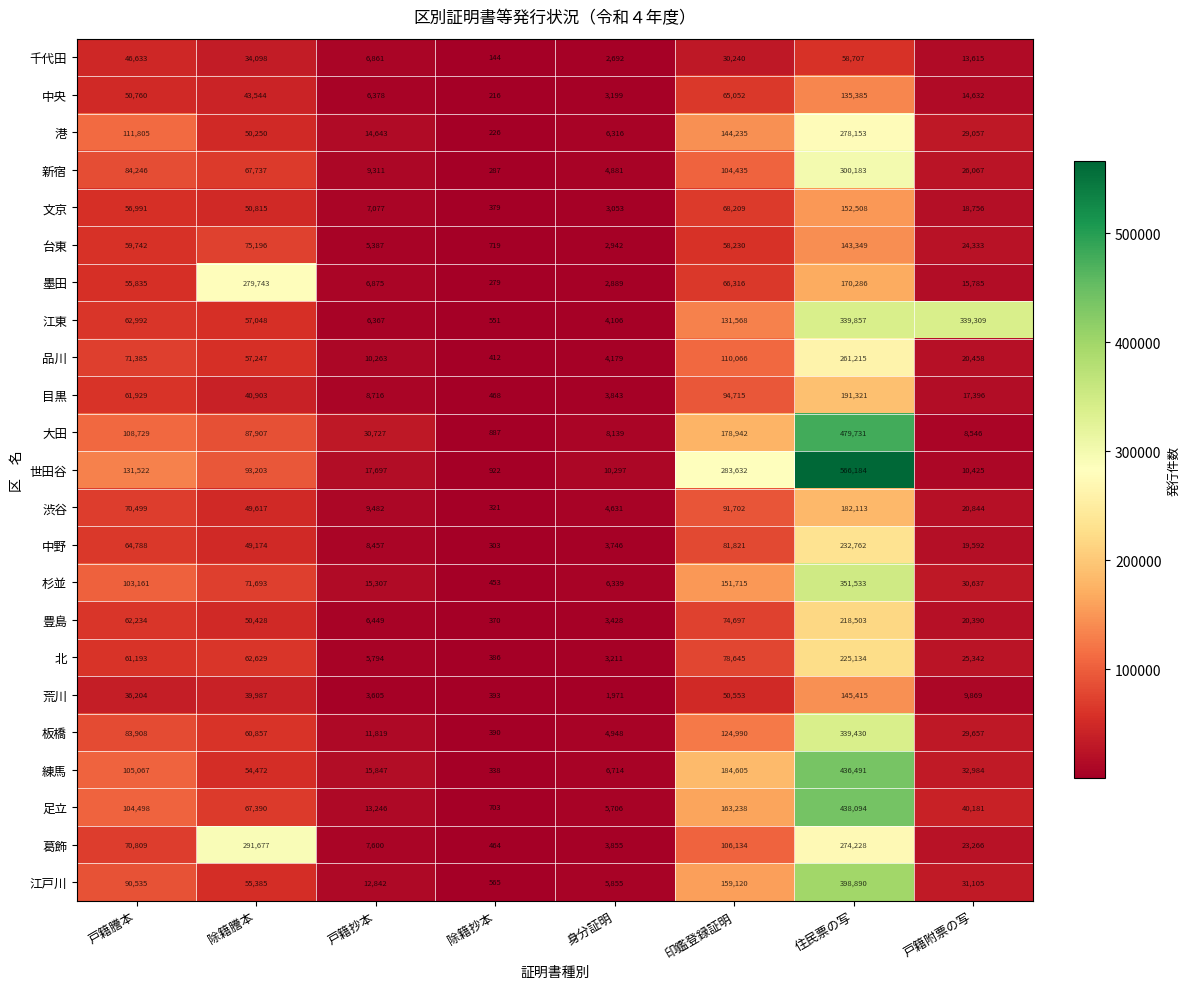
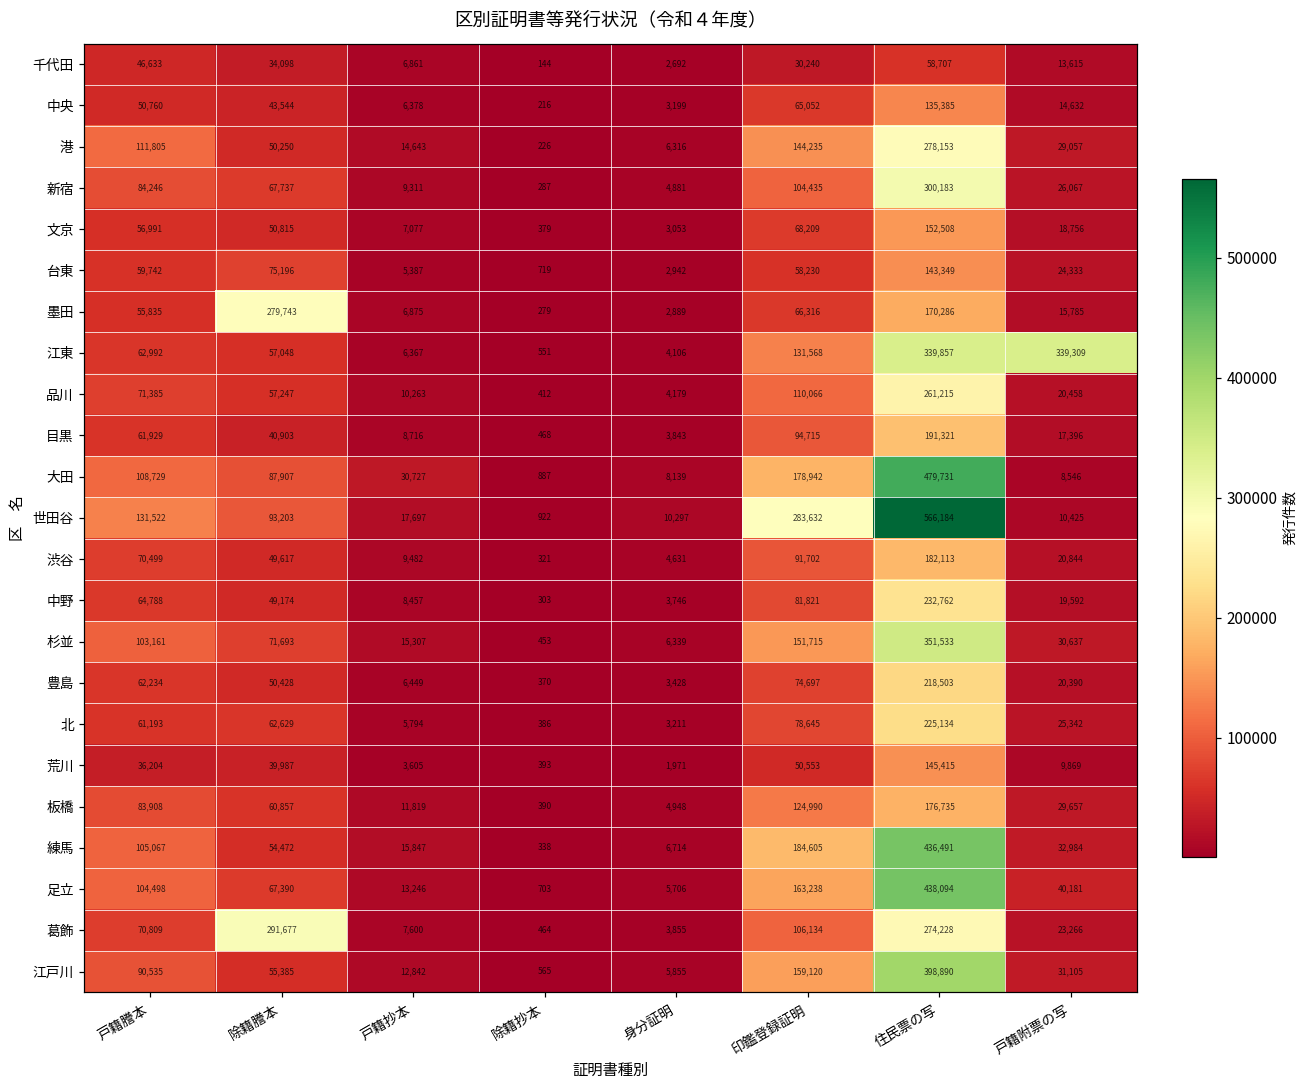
  {
    "千代田": {
      "戸籍謄本": "46,633",
      "除籍謄本": "34,098",
      "戸籍抄本": "6,861",
      "除籍抄本": "144",
      "身分証明": "2,692",
      "印鑑登録証明": "30,240",
      "住民票の写": "58,707",
      "戸籍附票の写": "13,615"
    },
    "中央": {
      "戸籍謄本": "50,760",
      "除籍謄本": "43,544",
      "戸籍抄本": "6,378",
      "除籍抄本": "216",
      "身分証明": "3,199",
      "印鑑登録証明": "65,052",
      "住民票の写": "135,385",
      "戸籍附票の写": "14,632"
    },
    "港": {
      "戸籍謄本": "111,805",
      "除籍謄本": "50,250",
      "戸籍抄本": "14,643",
      "除籍抄本": "226",
      "身分証明": "6,316",
      "印鑑登録証明": "144,235",
      "住民票の写": "278,153",
      "戸籍附票の写": "29,057"
    },
    "新宿": {
      "戸籍謄本": "84,246",
      "除籍謄本": "67,737",
      "戸籍抄本": "9,311",
      "除籍抄本": "287",
      "身分証明": "4,881",
      "印鑑登録証明": "104,435",
      "住民票の写": "300,183",
      "戸籍附票の写": "26,067"
    },
    "文京": {
      "戸籍謄本": "56,991",
      "除籍謄本": "50,815",
      "戸籍抄本": "7,077",
      "除籍抄本": "379",
      "身分証明": "3,053",
      "印鑑登録証明": "68,209",
      "住民票の写": "152,508",
      "戸籍附票の写": "18,756"
    },
    "台東": {
      "戸籍謄本": "59,742",
      "除籍謄本": "75,196",
      "戸籍抄本": "5,387",
      "除籍抄本": "719",
      "身分証明": "2,942",
      "印鑑登録証明": "58,230",
      "住民票の写": "143,349",
      "戸籍附票の写": "24,333"
    },
    "墨田": {
      "戸籍謄本": "55,835",
      "除籍謄本": "279,743",
      "戸籍抄本": "6,875",
      "除籍抄本": "279",
      "身分証明": "2,889",
      "印鑑登録証明": "66,316",
      "住民票の写": "170,286",
      "戸籍附票の写": "15,785"
    },
    "江東": {
      "戸籍謄本": "62,992",
      "除籍謄本": "57,048",
      "戸籍抄本": "6,367",
      "除籍抄本": "551",
      "身分証明": "4,106",
      "印鑑登録証明": "131,568",
      "住民票の写": "339,857",
      "戸籍附票の写": "339,309"
    },
    "品川": {
      "戸籍謄本": "71,385",
      "除籍謄本": "57,247",
      "戸籍抄本": "10,263",
      "除籍抄本": "412",
      "身分証明": "4,179",
      "印鑑登録証明": "110,066",
      "住民票の写": "261,215",
      "戸籍附票の写": "20,458"
    },
    "目黒": {
      "戸籍謄本": "61,929",
      "除籍謄本": "40,903",
      "戸籍抄本": "8,716",
      "除籍抄本": "468",
      "身分証明": "3,843",
      "印鑑登録証明": "94,715",
      "住民票の写": "191,321",
      "戸籍附票の写": "17,396"
    },
    "大田": {
      "戸籍謄本": "108,729",
      "除籍謄本": "87,907",
      "戸籍抄本": "30,727",
      "除籍抄本": "887",
      "身分証明": "8,139",
      "印鑑登録証明": "178,942",
      "住民票の写": "479,731",
      "戸籍附票の写": "8,546"
    },
    "世田谷": {
      "戸籍謄本": "131,522",
      "除籍謄本": "93,203",
      "戸籍抄本": "17,697",
      "除籍抄本": "922",
      "身分証明": "10,297",
      "印鑑登録証明": "283,632",
      "住民票の写": "566,184",
      "戸籍附票の写": "10,425"
    },
    "渋谷": {
      "戸籍謄本": "70,499",
      "除籍謄本": "49,617",
      "戸籍抄本": "9,482",
      "除籍抄本": "321",
      "身分証明": "4,631",
      "印鑑登録証明": "91,702",
      "住民票の写": "182,113",
      "戸籍附票の写": "20,844"
    },
    "中野": {
      "戸籍謄本": "64,788",
      "除籍謄本": "49,174",
      "戸籍抄本": "8,457",
      "除籍抄本": "303",
      "身分証明": "3,746",
      "印鑑登録証明": "81,821",
      "住民票の写": "232,762",
      "戸籍附票の写": "19,592"
    },
    "杉並": {
      "戸籍謄本": "103,161",
      "除籍謄本": "71,693",
      "戸籍抄本": "15,307",
      "除籍抄本": "453",
      "身分証明": "6,339",
      "印鑑登録証明": "151,715",
      "住民票の写": "351,533",
      "戸籍附票の写": "30,637"
    },
    "豊島": {
      "戸籍謄本": "62,234",
      "除籍謄本": "50,428",
      "戸籍抄本": "6,449",
      "除籍抄本": "370",
      "身分証明": "3,428",
      "印鑑登録証明": "74,697",
      "住民票の写": "218,503",
      "戸籍附票の写": "20,390"
    },
    "北": {
      "戸籍謄本": "61,193",
      "除籍謄本": "62,629",
      "戸籍抄本": "5,794",
      "除籍抄本": "386",
      "身分証明": "3,211",
      "印鑑登録証明": "78,645",
      "住民票の写": "225,134",
      "戸籍附票の写": "25,342"
    },
    "荒川": {
      "戸籍謄本": "36,204",
      "除籍謄本": "39,987",
      "戸籍抄本": "3,605",
      "除籍抄本": "393",
      "身分証明": "1,971",
      "印鑑登録証明": "50,553",
      "住民票の写": "145,415",
      "戸籍附票の写": "9,869"
    },
    "板橋": {
      "戸籍謄本": "83,908",
      "除籍謄本": "60,857",
      "戸籍抄本": "11,819",
      "除籍抄本": "390",
      "身分証明": "4,948",
      "印鑑登録証明": "124,990",
-     "住民票の写": "339,430",
+     "住民票の写": "176,735",
      "戸籍附票の写": "29,657"
    },
    "練馬": {
      "戸籍謄本": "105,067",
      "除籍謄本": "54,472",
      "戸籍抄本": "15,847",
      "除籍抄本": "338",
      "身分証明": "6,714",
      "印鑑登録証明": "184,605",
      "住民票の写": "436,491",
      "戸籍附票の写": "32,984"
    },
    "足立": {
      "戸籍謄本": "104,498",
      "除籍謄本": "67,390",
      "戸籍抄本": "13,246",
      "除籍抄本": "703",
      "身分証明": "5,706",
      "印鑑登録証明": "163,238",
      "住民票の写": "438,094",
      "戸籍附票の写": "40,181"
    },
    "葛飾": {
      "戸籍謄本": "70,809",
      "除籍謄本": "291,677",
      "戸籍抄本": "7,600",
      "除籍抄本": "464",
      "身分証明": "3,855",
      "印鑑登録証明": "106,134",
      "住民票の写": "274,228",
      "戸籍附票の写": "23,266"
    },
    "江戸川": {
      "戸籍謄本": "90,535",
      "除籍謄本": "55,385",
      "戸籍抄本": "12,842",
      "除籍抄本": "565",
      "身分証明": "5,855",
      "印鑑登録証明": "159,120",
      "住民票の写": "398,890",
      "戸籍附票の写": "31,105"
    }
  }
